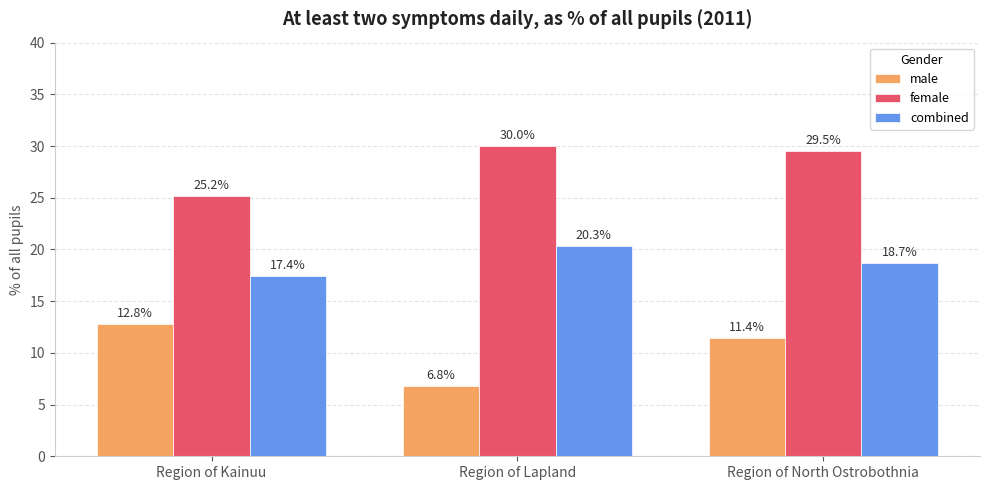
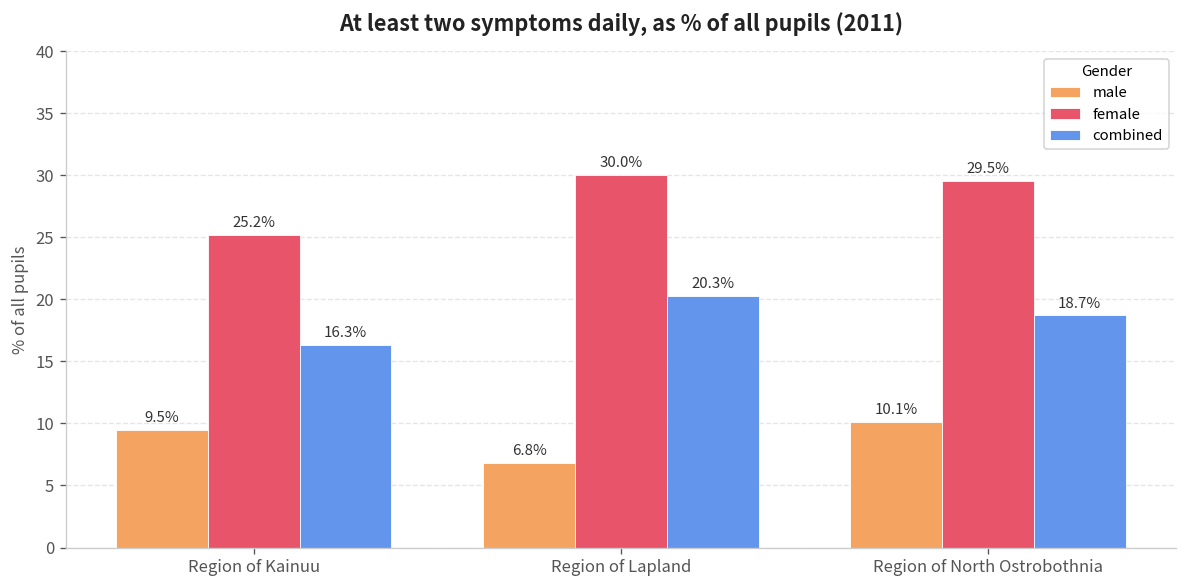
  {
    "male": {
-     "Region of Kainuu": "12.8%",
+     "Region of Kainuu": "9.5%",
      "Region of Lapland": "6.8%",
-     "Region of North Ostrobothnia": "11.4%"
+     "Region of North Ostrobothnia": "10.1%"
    },
    "female": {
      "Region of Kainuu": "25.2%",
      "Region of Lapland": "30.0%",
      "Region of North Ostrobothnia": "29.5%"
    },
    "combined": {
-     "Region of Kainuu": "17.4%",
+     "Region of Kainuu": "16.3%",
      "Region of Lapland": "20.3%",
      "Region of North Ostrobothnia": "18.7%"
    }
  }
